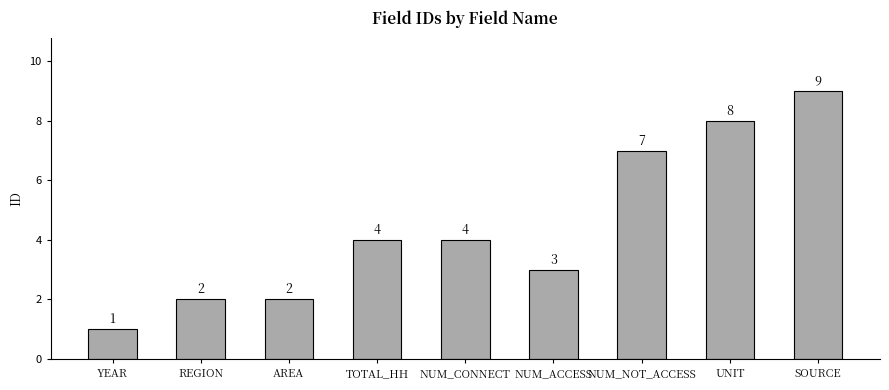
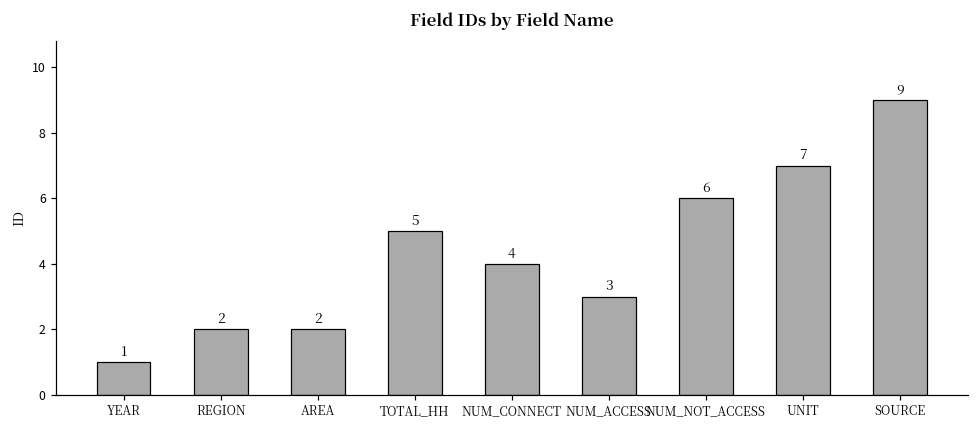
  {
    "YEAR": 1,
    "REGION": 2,
    "AREA": 2,
-   "TOTAL_HH": 4,
+   "TOTAL_HH": 5,
    "NUM_CONNECT": 4,
    "NUM_ACCESS": 3,
-   "NUM_NOT_ACCESS": 7,
-   "UNIT": 8,
+   "NUM_NOT_ACCESS": 6,
+   "UNIT": 7,
    "SOURCE": 9
  }
